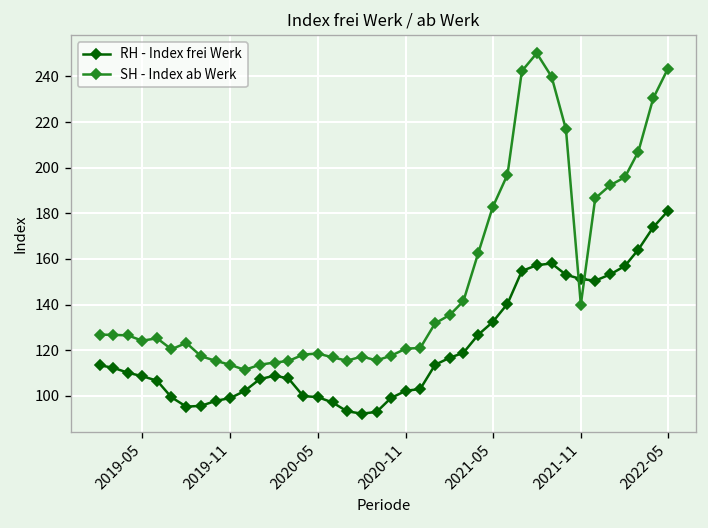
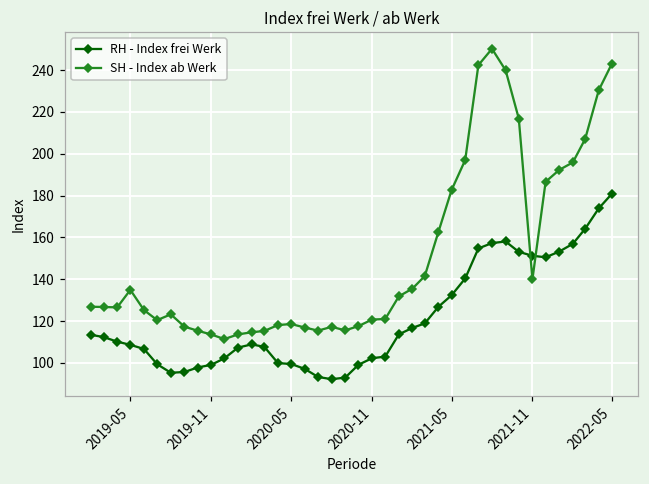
  {
    "RH - Index frei Werk": {
      "2019-05": 109,
      "2019-11": 99,
      "2020-05": 99,
      "2020-11": 102,
      "2021-05": 132,
      "2021-11": 151,
      "2022-05": 181
    },
    "SH - Index ab Werk": {
-     "2019-05": 124,
+     "2019-05": 135,
      "2019-11": 114,
      "2020-05": 119,
      "2020-11": 121,
      "2021-05": 183,
      "2021-11": 140,
      "2022-05": 243
    }
  }
